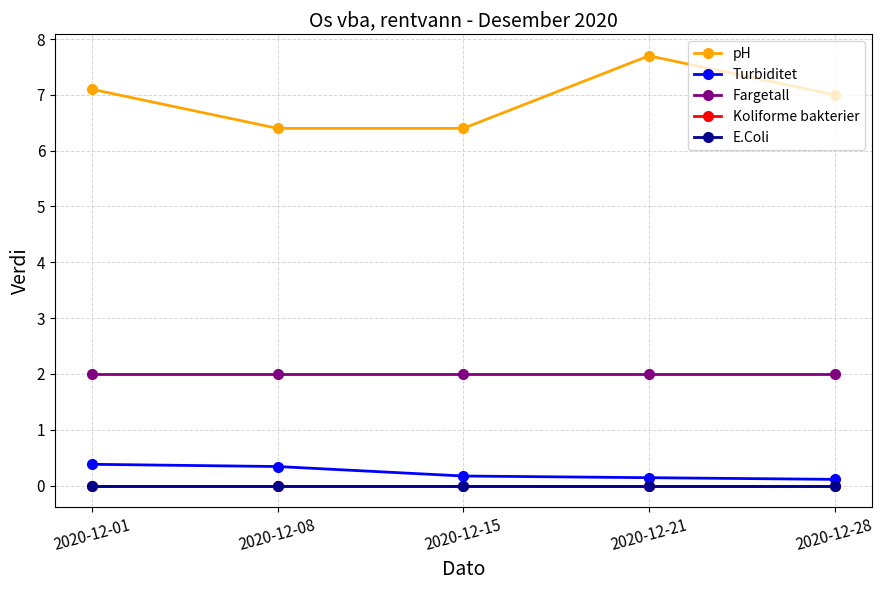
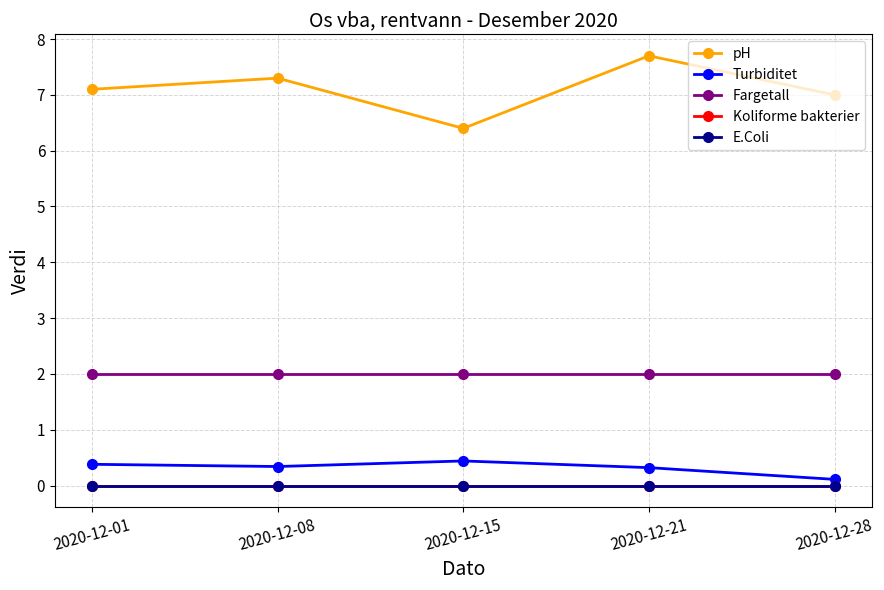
  {
    "pH": {
      "2020-12-01": 7.1,
-     "2020-12-08": 6.4,
+     "2020-12-08": 7.3,
      "2020-12-15": 6.4,
      "2020-12-21": 7.7
    },
    "Turbiditet": {
      "2020-12-01": 0.4,
      "2020-12-08": 0.3,
-     "2020-12-15": 0.2,
-     "2020-12-21": 0.1,
+     "2020-12-15": 0.4,
+     "2020-12-21": 0.3,
      "2020-12-28": 0.1
    },
    "Fargetall": {
      "2020-12-01": 2.0,
      "2020-12-08": 2.0,
      "2020-12-15": 2.0,
      "2020-12-21": 2.0,
      "2020-12-28": 2.0
    },
    "E.Coli": {
      "2020-12-01": 0.0,
      "2020-12-08": 0.0,
      "2020-12-15": 0.0,
      "2020-12-21": 0.0,
      "2020-12-28": 0.0
    }
  }
